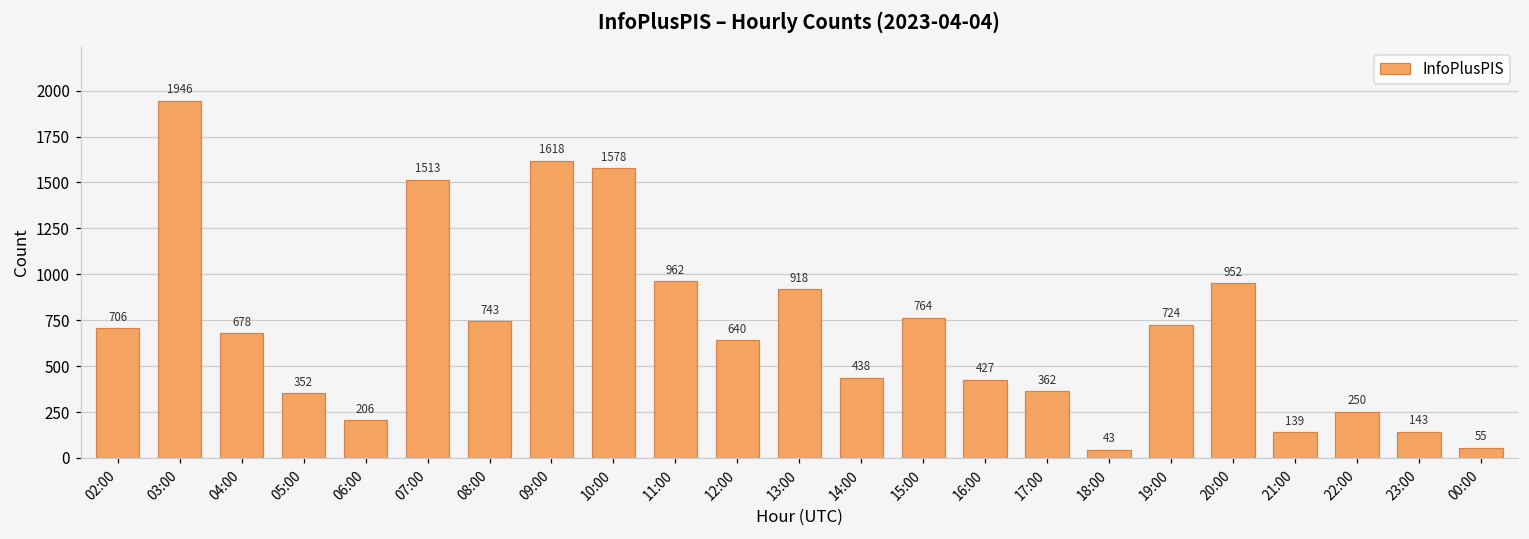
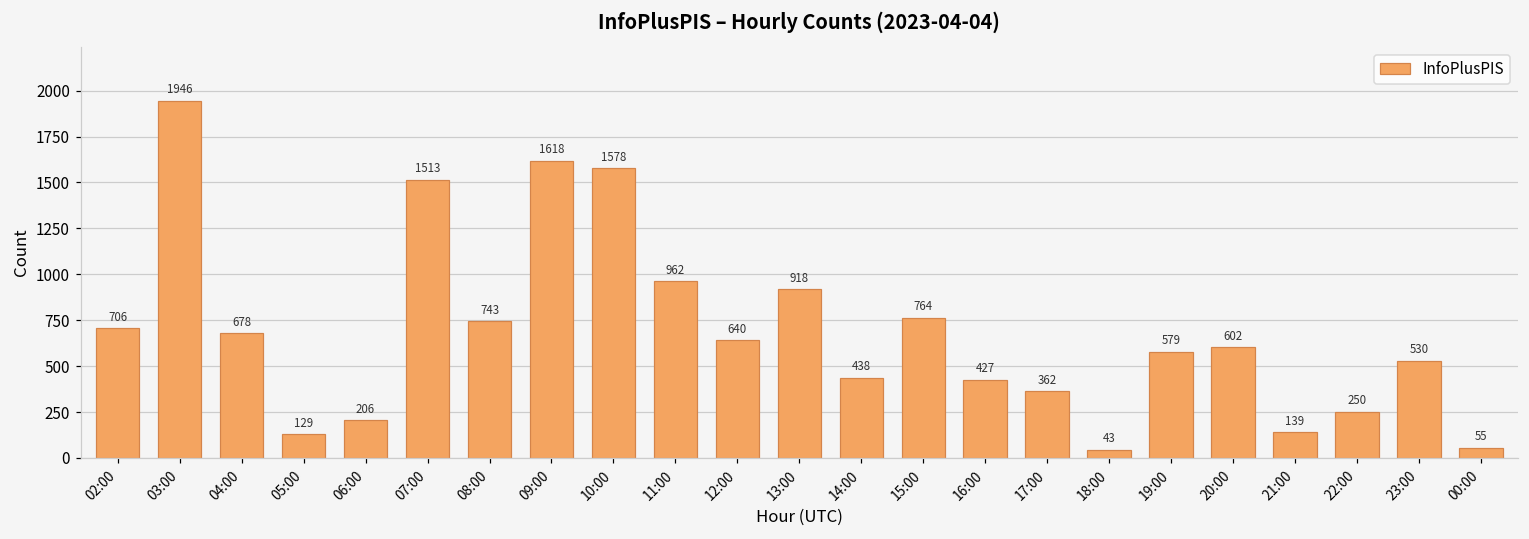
  {
    "02:00": 706,
    "03:00": 1946,
    "04:00": 678,
-   "05:00": 352,
+   "05:00": 129,
    "06:00": 206,
    "07:00": 1513,
    "08:00": 743,
    "09:00": 1618,
    "10:00": 1578,
    "11:00": 962,
    "12:00": 640,
    "13:00": 918,
    "14:00": 438,
    "15:00": 764,
    "16:00": 427,
    "17:00": 362,
    "18:00": 43,
-   "19:00": 724,
-   "20:00": 952,
+   "19:00": 579,
+   "20:00": 602,
    "21:00": 139,
    "22:00": 250,
-   "23:00": 143,
+   "23:00": 530,
    "00:00": 55
  }
